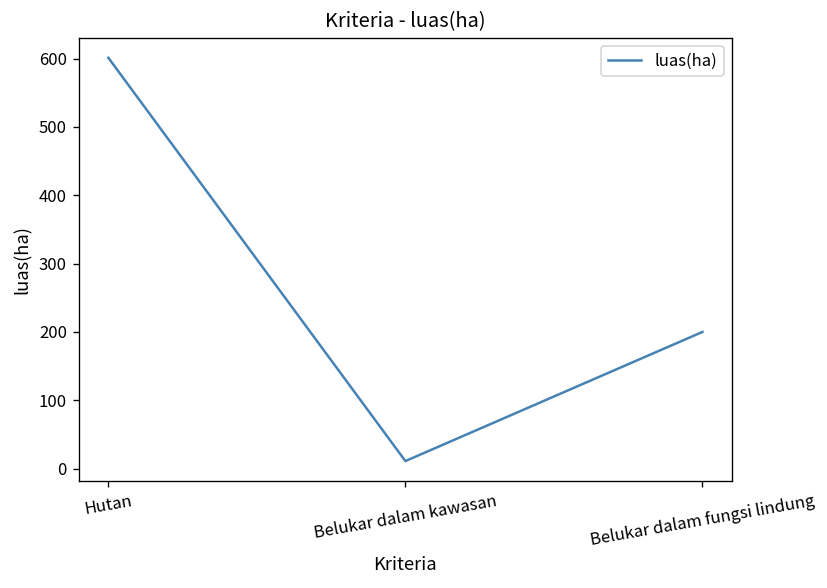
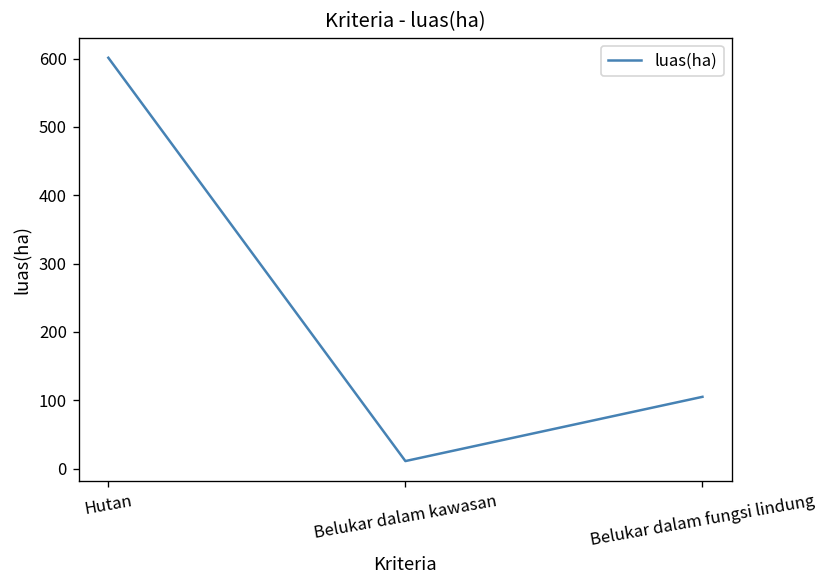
  {
    "Hutan": 600,
    "Belukar dalam kawasan": 10,
-   "Belukar dalam fungsi lindung": 200
+   "Belukar dalam fungsi lindung": 110
  }
